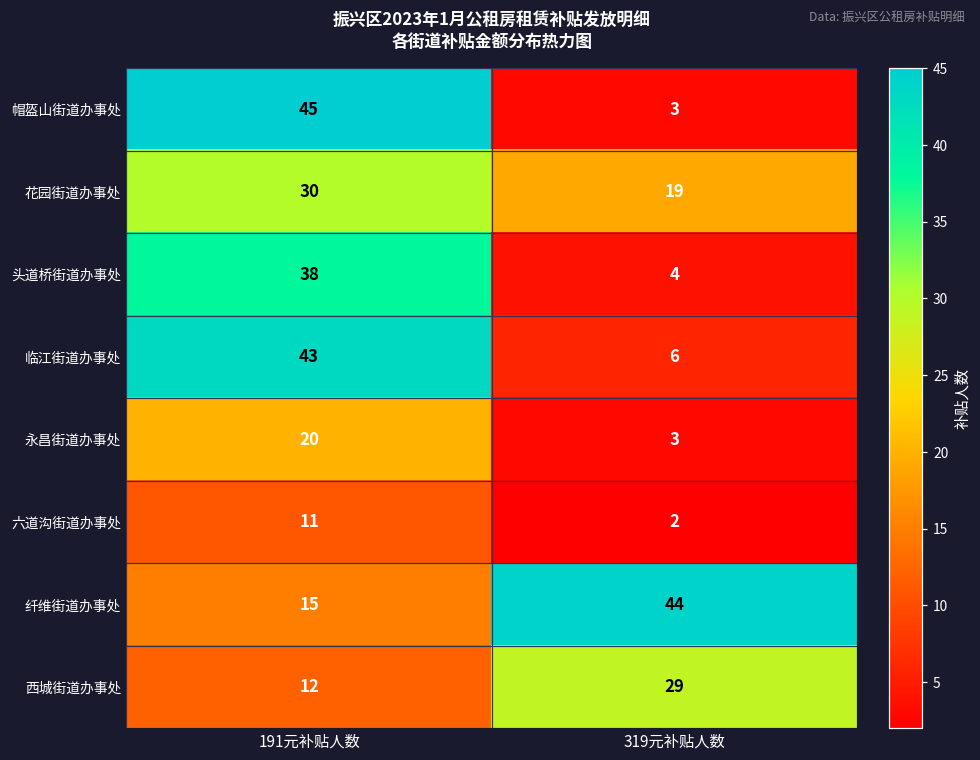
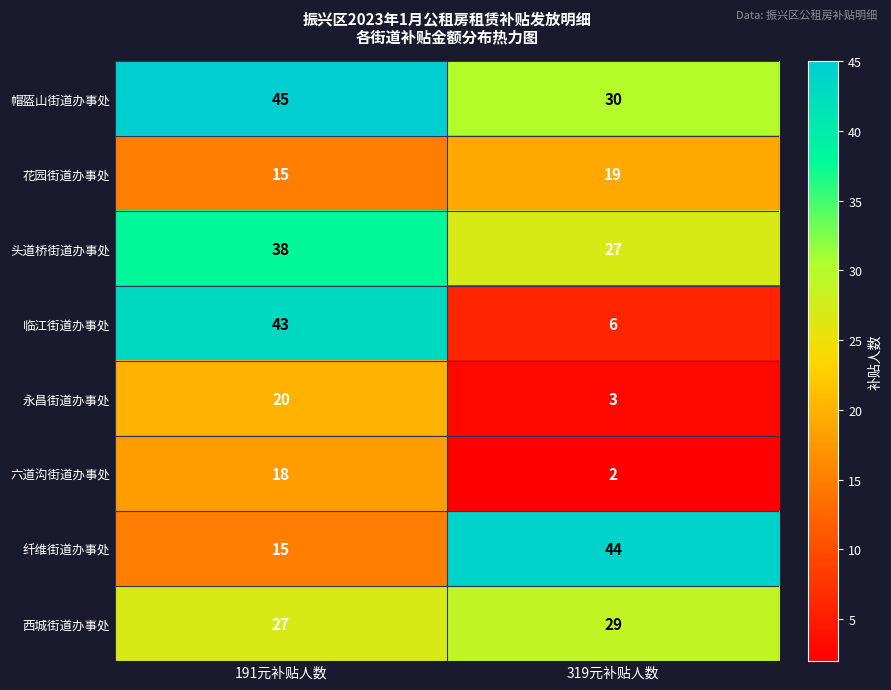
  {
    "帽盔山街道办事处": {
      "191元补贴人数": 45,
-     "319元补贴人数": 3
+     "319元补贴人数": 30
    },
    "花园街道办事处": {
-     "191元补贴人数": 30,
+     "191元补贴人数": 15,
      "319元补贴人数": 19
    },
    "头道桥街道办事处": {
      "191元补贴人数": 38,
-     "319元补贴人数": 4
+     "319元补贴人数": 27
    },
    "临江街道办事处": {
      "191元补贴人数": 43,
      "319元补贴人数": 6
    },
    "永昌街道办事处": {
      "191元补贴人数": 20,
      "319元补贴人数": 3
    },
    "六道沟街道办事处": {
-     "191元补贴人数": 11,
+     "191元补贴人数": 18,
      "319元补贴人数": 2
    },
    "纤维街道办事处": {
      "191元补贴人数": 15,
      "319元补贴人数": 44
    },
    "西城街道办事处": {
-     "191元补贴人数": 12,
+     "191元补贴人数": 27,
      "319元补贴人数": 29
    }
  }
